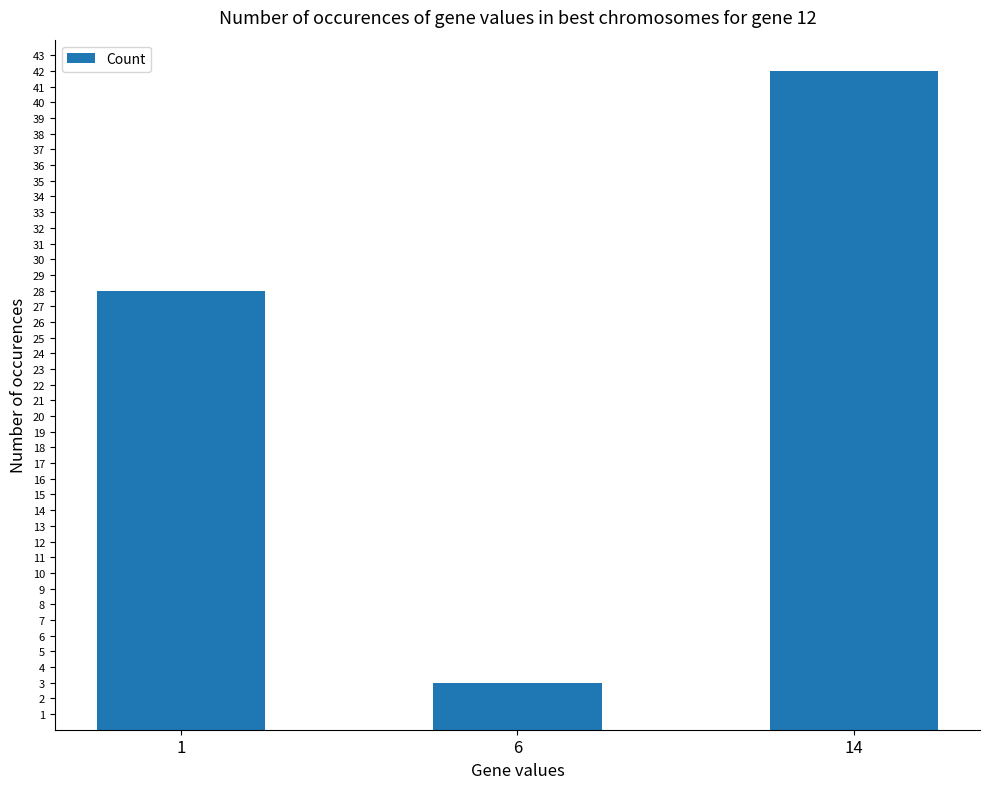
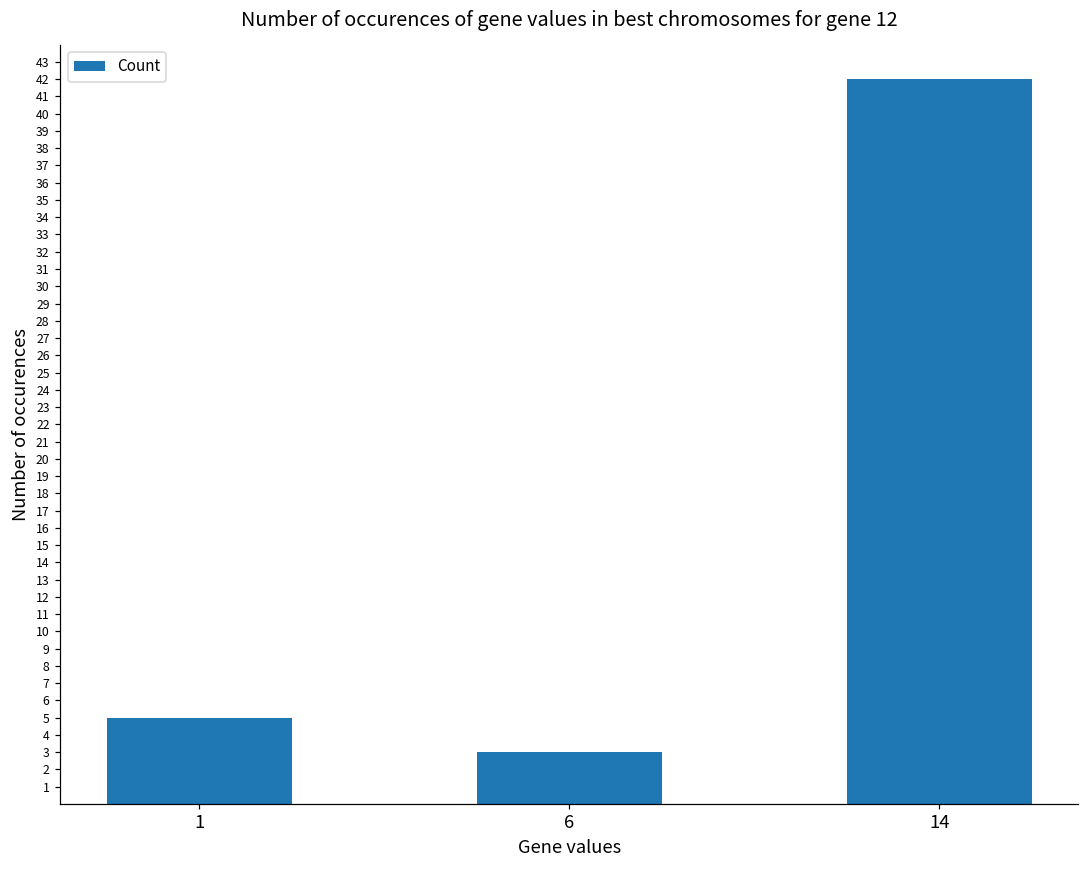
  {
-   "1": 28,
+   "1": 5,
    "6": 3,
    "14": 42
  }
